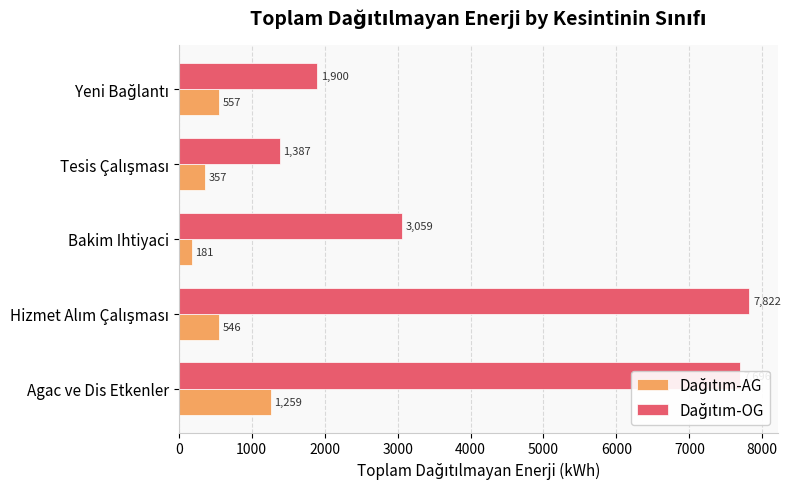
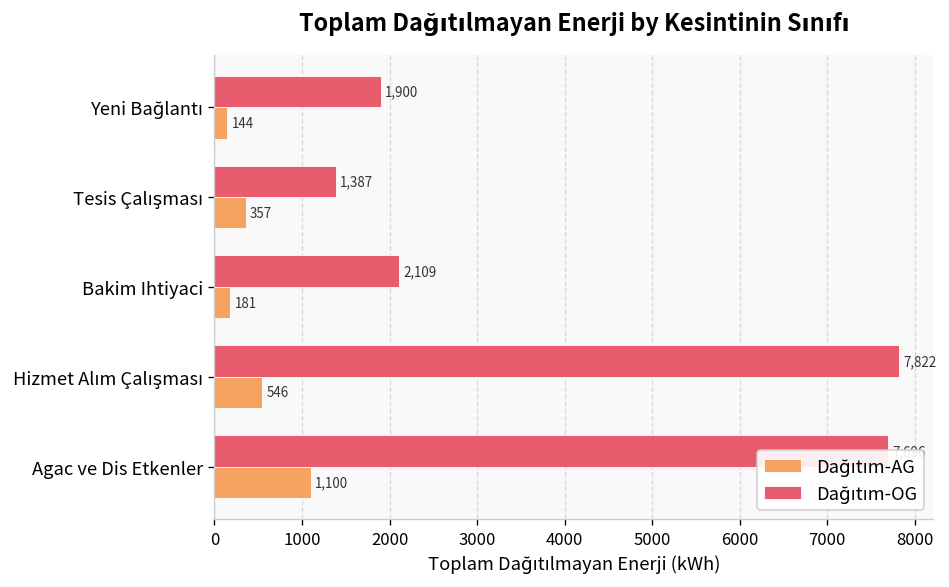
  {
    "Dağıtım-AG": {
-     "Yeni Bağlantı": "557",
+     "Yeni Bağlantı": "144",
      "Tesis Çalışması": "357",
      "Bakim Ihtiyaci": "181",
      "Hizmet Alım Çalışması": "546",
-     "Agac ve Dis Etkenler": "1,259"
+     "Agac ve Dis Etkenler": "1,100"
    },
    "Dağıtım-OG": {
      "Yeni Bağlantı": "1,900",
      "Tesis Çalışması": "1,387",
-     "Bakim Ihtiyaci": "3,059",
+     "Bakim Ihtiyaci": "2,109",
      "Hizmet Alım Çalışması": "7,822"
    }
  }
